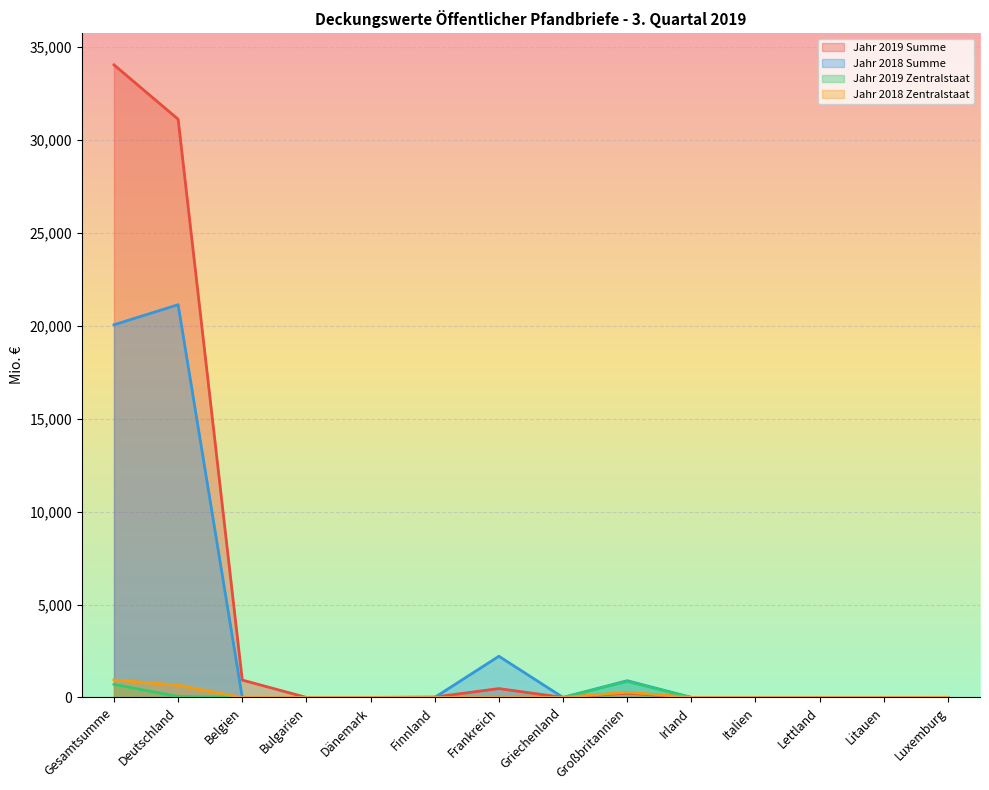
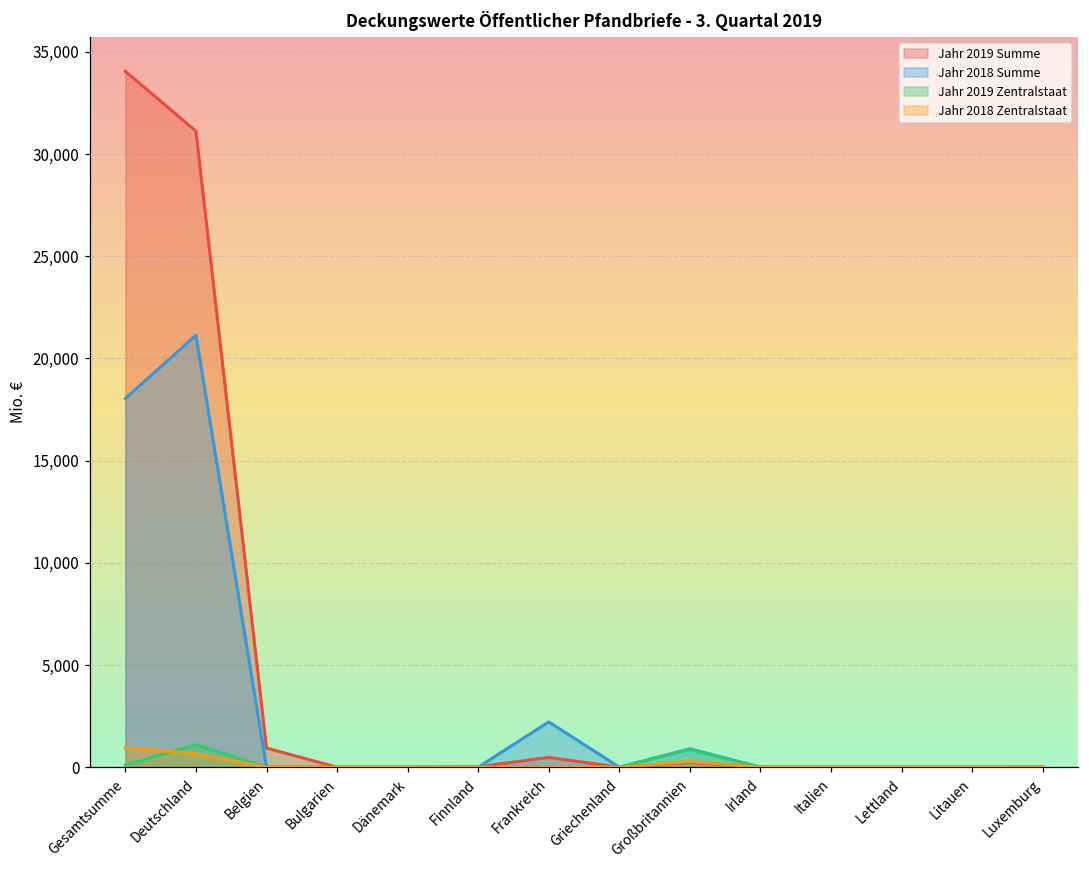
  {
    "Jahr 2018 Summe": {
-     "Gesamtsumme": "20,100",
+     "Gesamtsumme": "18,000",
      "Deutschland": "21,100",
      "Frankreich": "2,200"
    },
    "Jahr 2019 Zentralstaat": {
-     "Gesamtsumme": "700",
-     "Deutschland": "100"
+     "Gesamtsumme": "100",
+     "Deutschland": "1,100"
    }
  }
